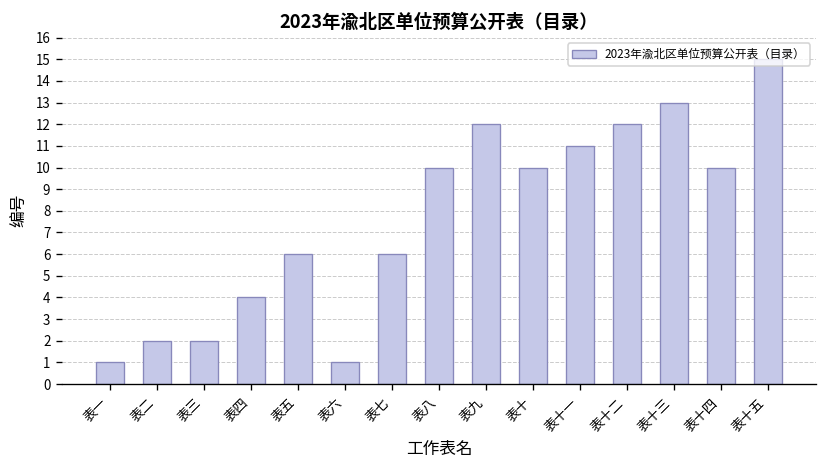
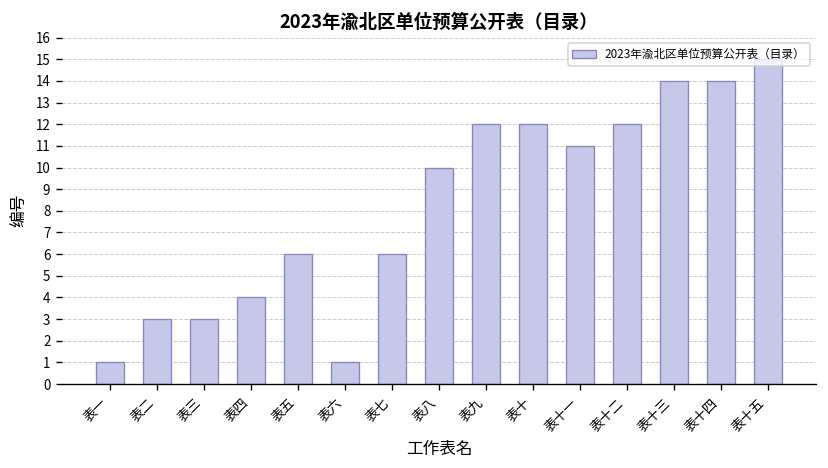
  {
    "表一": 1,
-   "表二": 2,
-   "表三": 2,
+   "表二": 3,
+   "表三": 3,
    "表四": 4,
    "表五": 6,
    "表六": 1,
    "表七": 6,
    "表八": 10,
    "表九": 12,
-   "表十": 10,
+   "表十": 12,
    "表十一": 11,
    "表十二": 12,
-   "表十三": 13,
-   "表十四": 10
+   "表十三": 14,
+   "表十四": 14
  }
